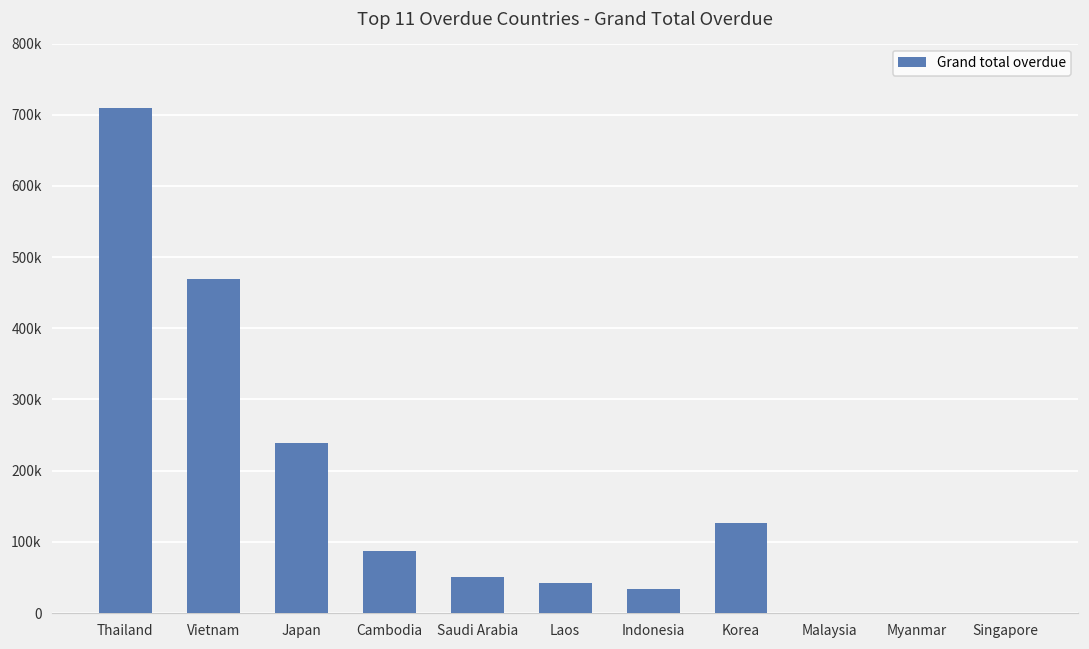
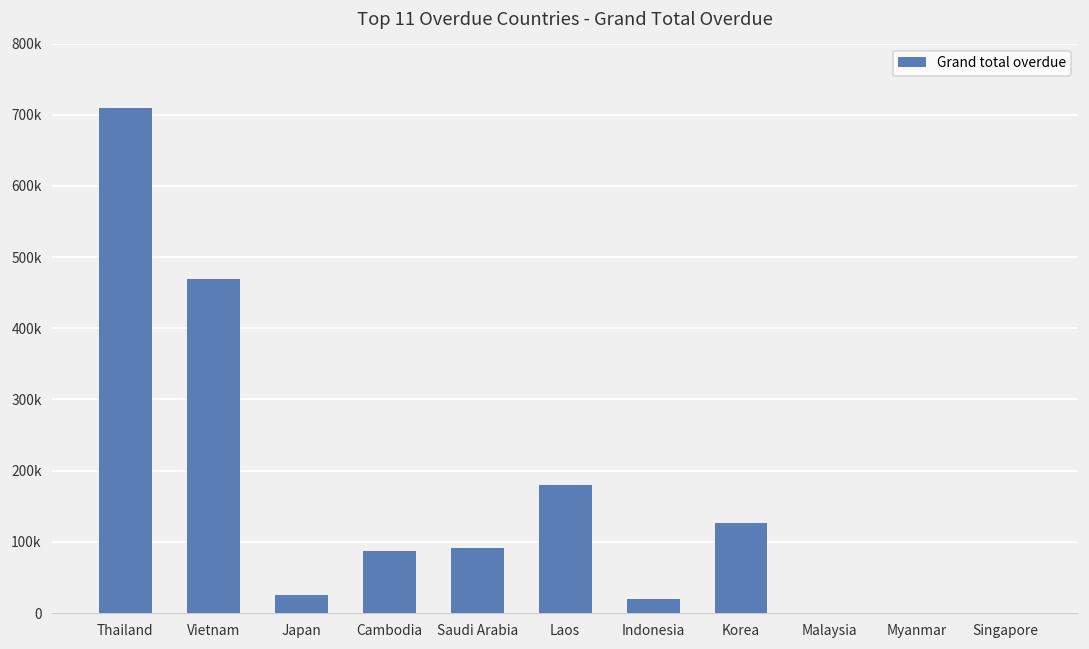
  {
    "Thailand": 710000,
    "Vietnam": 470000,
-   "Japan": 240000,
+   "Japan": 30000,
    "Cambodia": 90000,
-   "Saudi Arabia": 50000,
-   "Laos": 40000,
-   "Indonesia": 30000,
+   "Saudi Arabia": 90000,
+   "Laos": 180000,
+   "Indonesia": 20000,
    "Korea": 130000,
    "Myanmar": 0,
    "Singapore": 0
  }
